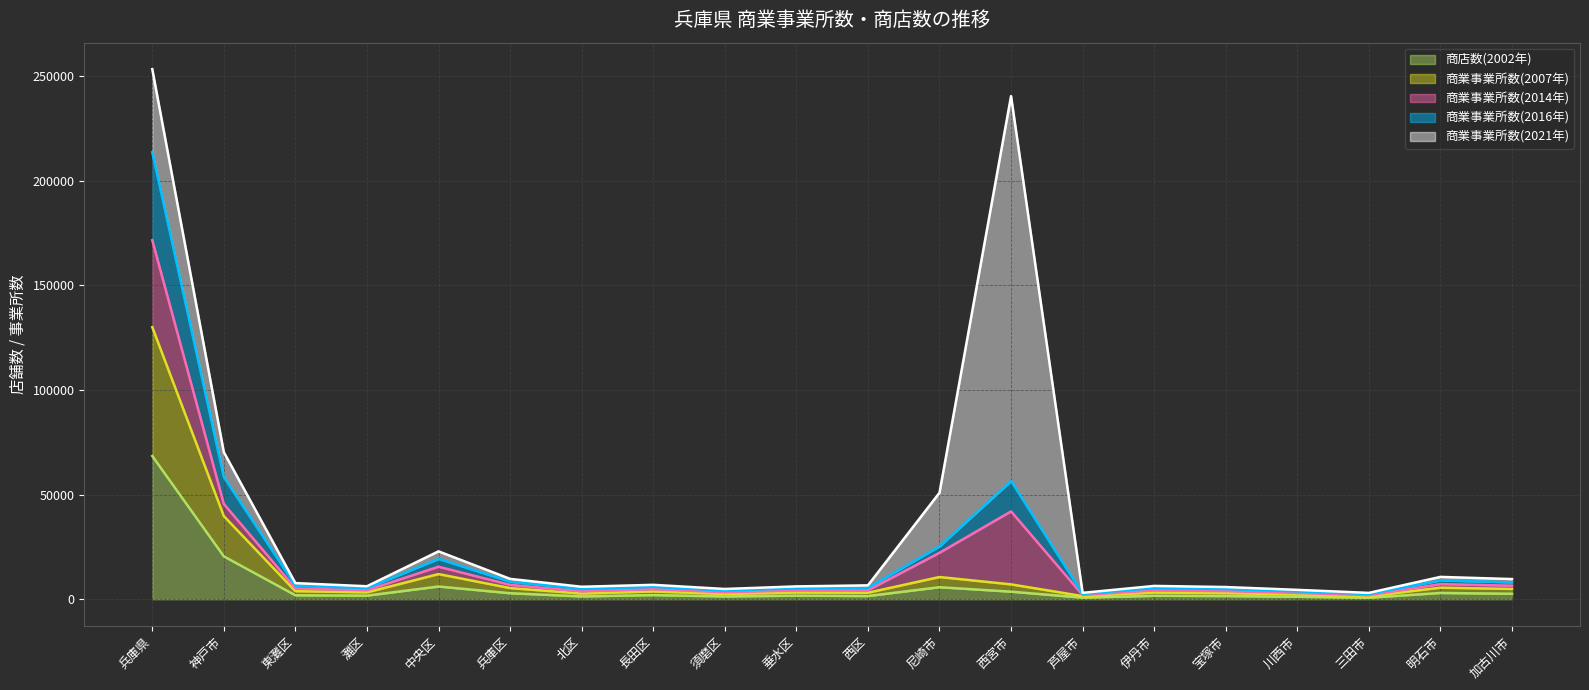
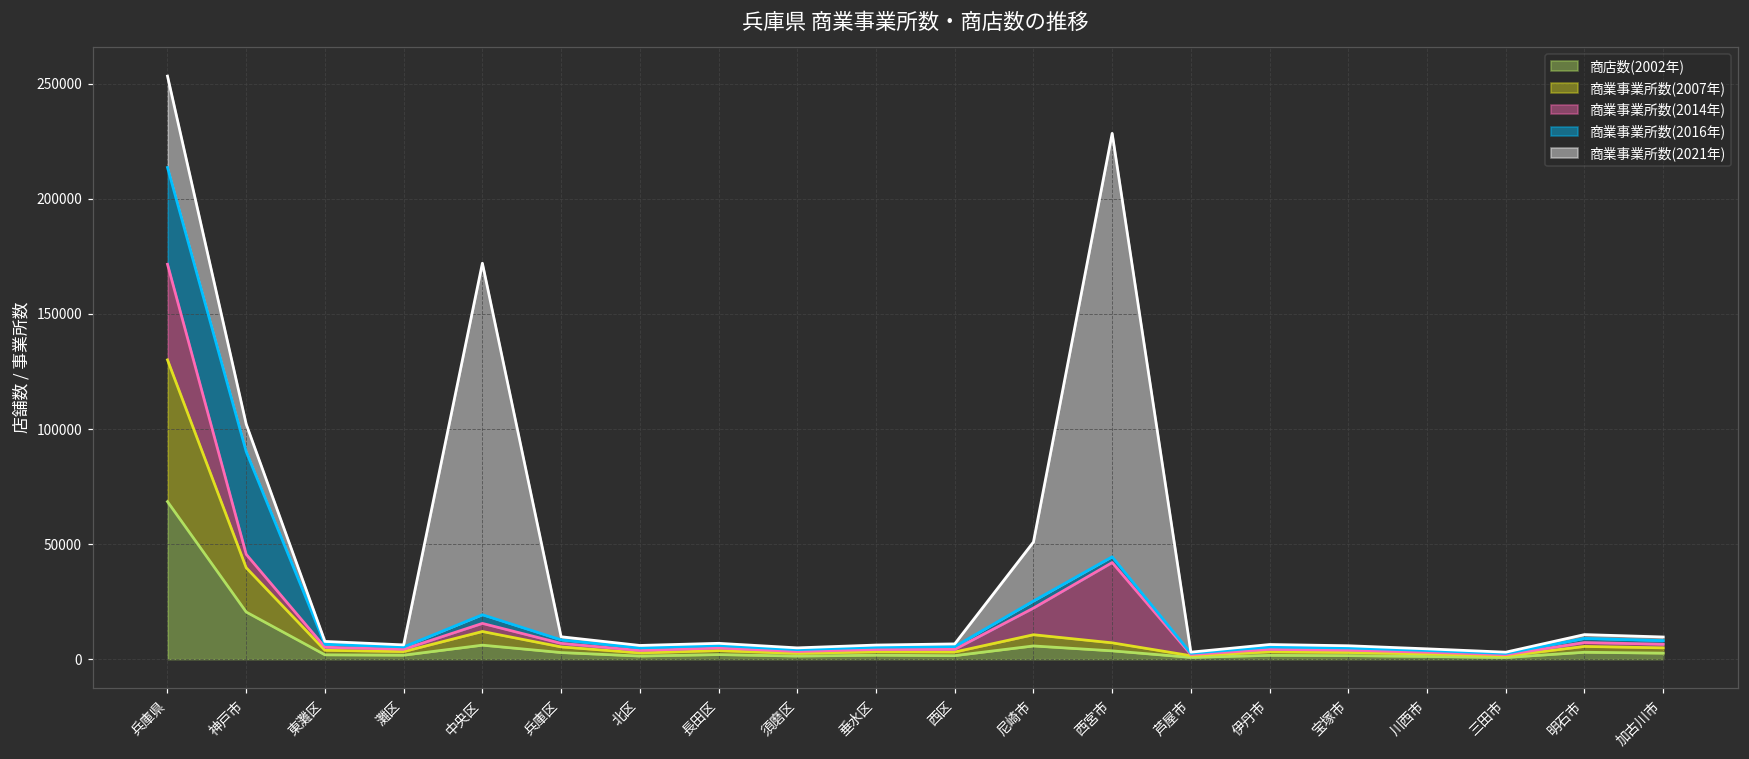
  {
    "商業事業所数(2014年)": {
      "兵庫県": 42000,
      "神戸市": 6000,
      "東灘区": 1000,
      "中央区": 4000,
      "兵庫区": 2000,
      "尼崎市": 12000,
      "西宮市": 35000,
      "明石市": 2000,
      "加古川市": 2000
    },
    "商業事業所数(2016年)": {
      "兵庫県": 42000,
-     "神戸市": 13000,
+     "神戸市": 45000,
      "中央区": 4000,
      "兵庫区": 2000,
      "尼崎市": 3000,
-     "西宮市": 15000,
+     "西宮市": 3000,
      "明石市": 2000,
      "加古川市": 2000
    },
    "商業事業所数(2021年)": {
      "兵庫県": 40000,
      "神戸市": 12000,
-     "中央区": 4000,
+     "中央区": 153000,
      "兵庫区": 1000,
      "尼崎市": 26000,
      "西宮市": 184000,
      "明石市": 2000,
      "加古川市": 2000
    }
  }
